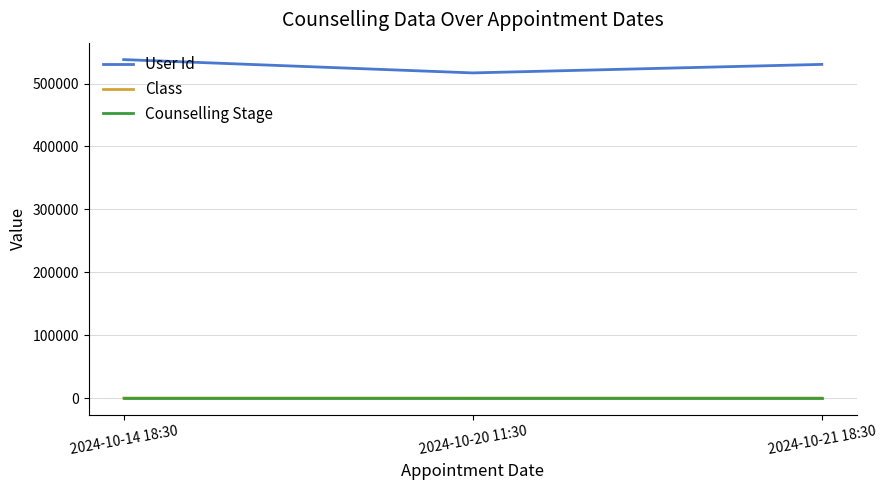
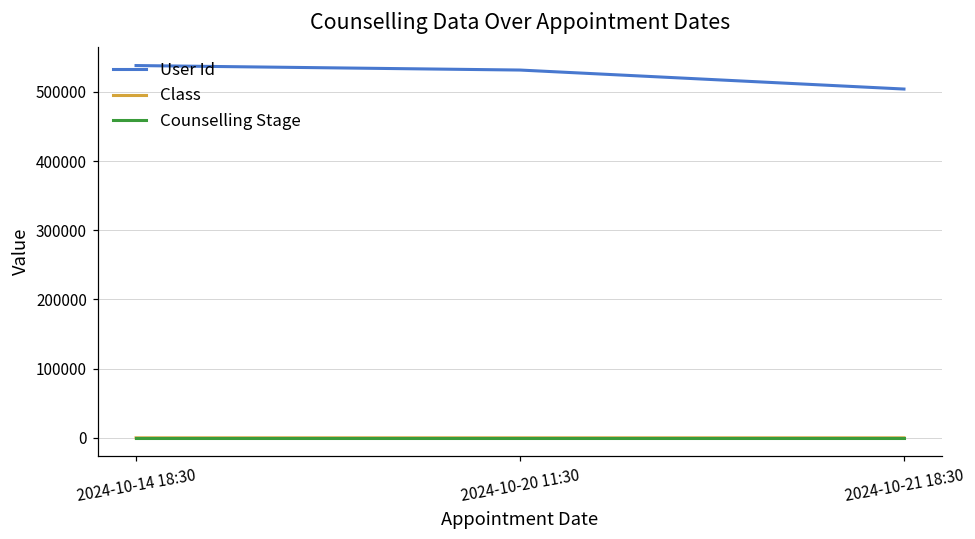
  {
    "User Id": {
      "2024-10-14 18:30": 540000,
-     "2024-10-20 11:30": 520000,
-     "2024-10-21 18:30": 530000
+     "2024-10-20 11:30": 530000,
+     "2024-10-21 18:30": 500000
    },
    "Counselling Stage": {
      "2024-10-14 18:30": 0,
      "2024-10-20 11:30": 0,
      "2024-10-21 18:30": 0
    }
  }
